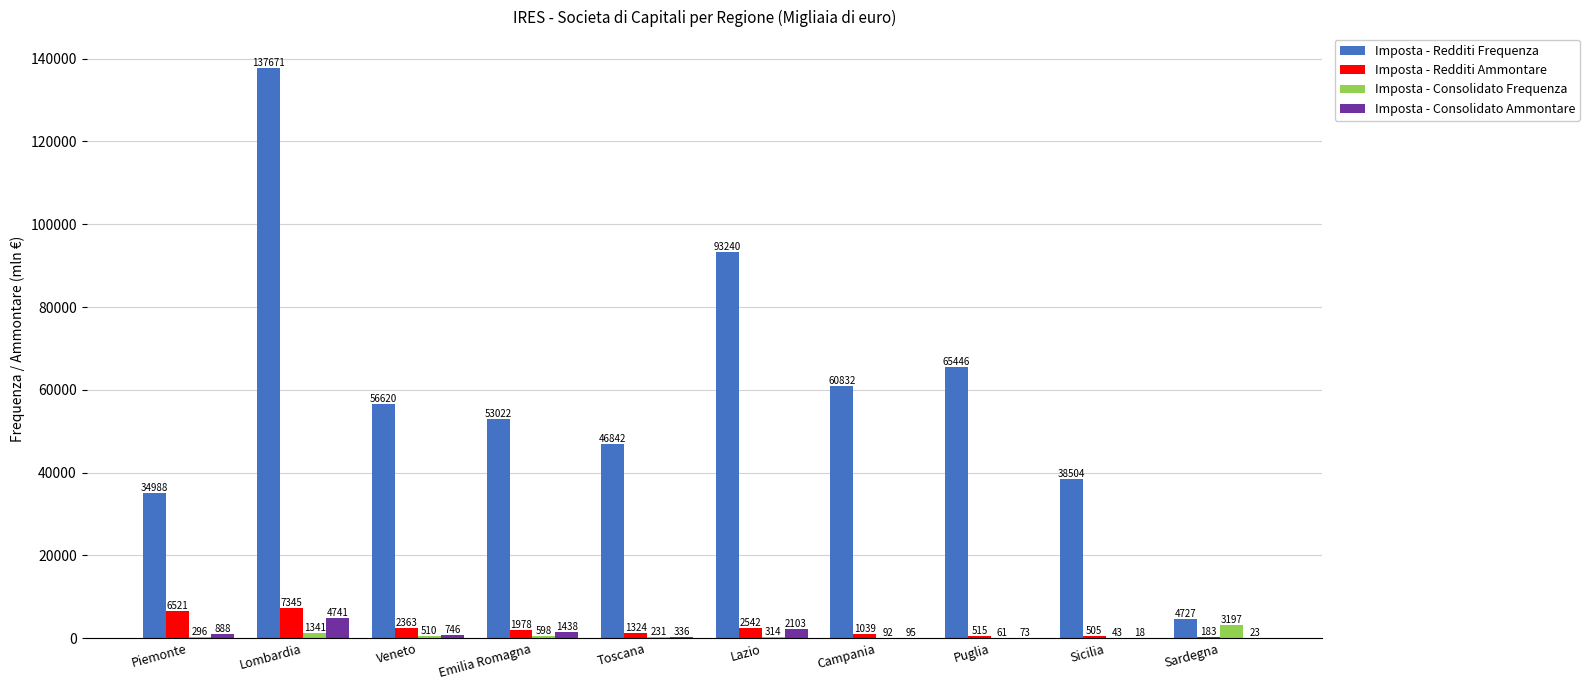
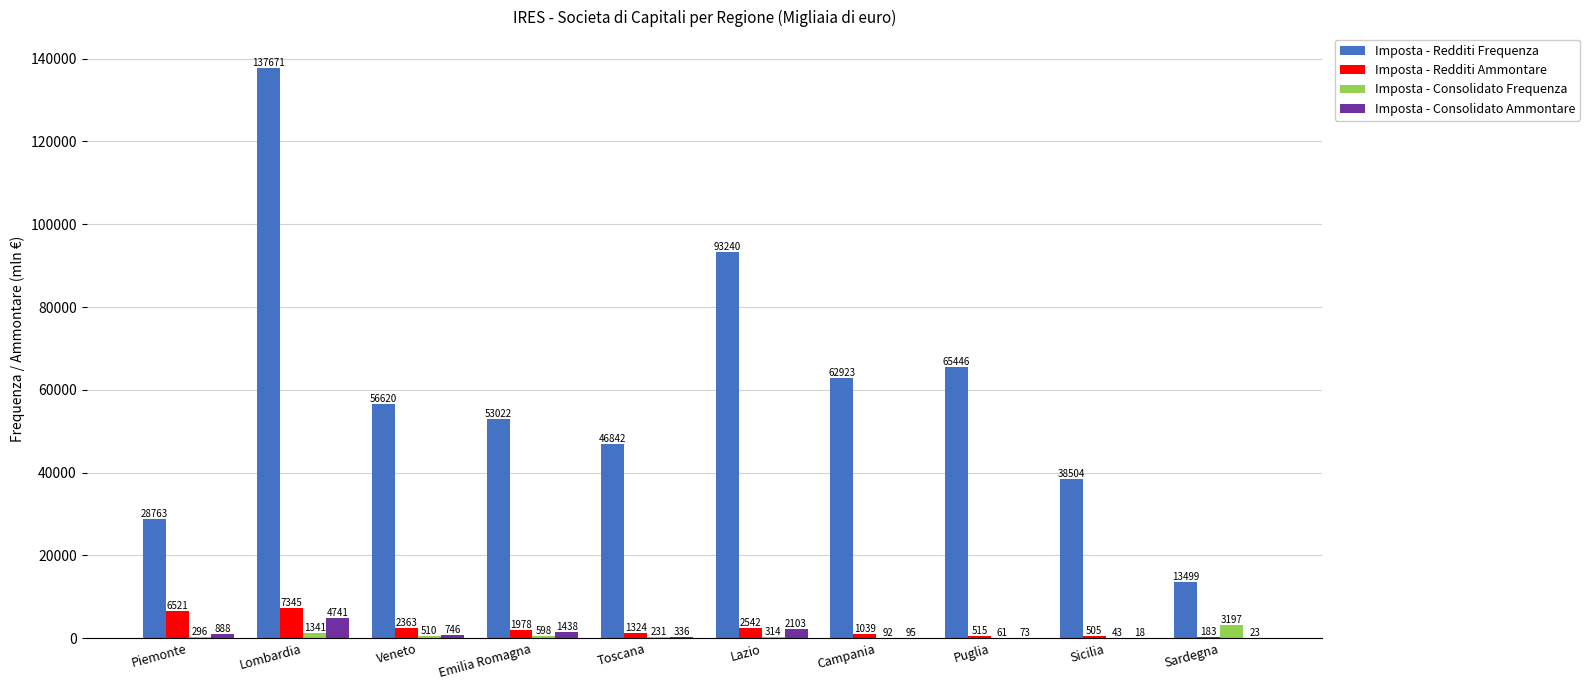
  {
    "Imposta - Redditi Frequenza": {
-     "Piemonte": 34988,
+     "Piemonte": 28763,
      "Lombardia": 137671,
      "Veneto": 56620,
      "Emilia Romagna": 53022,
      "Toscana": 46842,
      "Lazio": 93240,
-     "Campania": 60832,
+     "Campania": 62923,
      "Puglia": 65446,
      "Sicilia": 38504,
-     "Sardegna": 4727
+     "Sardegna": 13499
    },
    "Imposta - Redditi Ammontare": {
      "Piemonte": 6521,
      "Lombardia": 7345,
      "Veneto": 2363,
      "Emilia Romagna": 1978,
      "Toscana": 1324,
      "Lazio": 2542,
      "Campania": 1039,
      "Puglia": 515,
      "Sicilia": 505,
      "Sardegna": 183
    },
    "Imposta - Consolidato Frequenza": {
      "Piemonte": 296,
      "Lombardia": 1341,
      "Veneto": 510,
      "Emilia Romagna": 598,
      "Toscana": 231,
      "Lazio": 314,
      "Campania": 92,
      "Puglia": 61,
      "Sicilia": 43,
      "Sardegna": 3197
    },
    "Imposta - Consolidato Ammontare": {
      "Piemonte": 888,
      "Lombardia": 4741,
      "Veneto": 746,
      "Emilia Romagna": 1438,
      "Toscana": 336,
      "Lazio": 2103,
      "Campania": 95,
      "Puglia": 73,
      "Sicilia": 18,
      "Sardegna": 23
    }
  }
